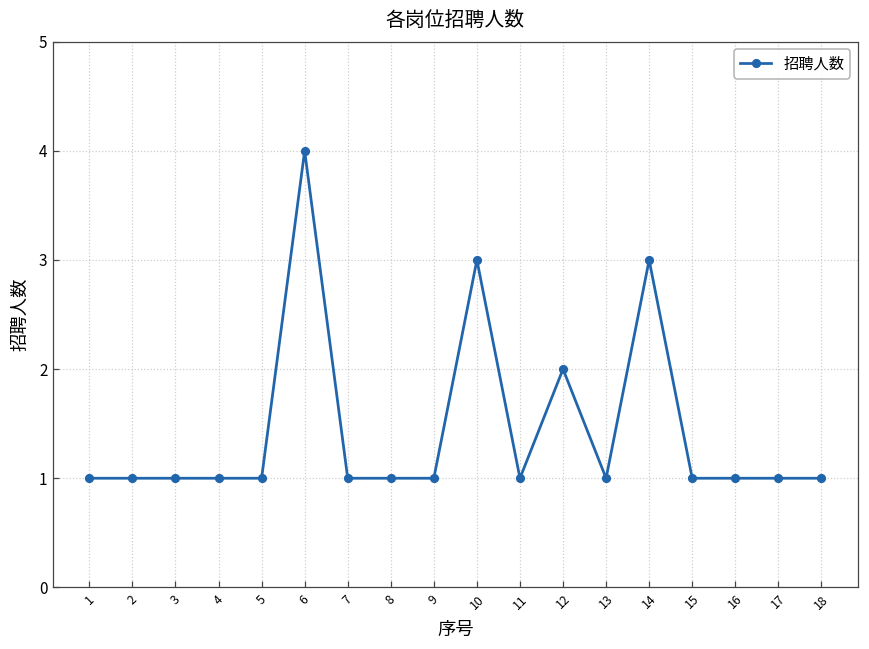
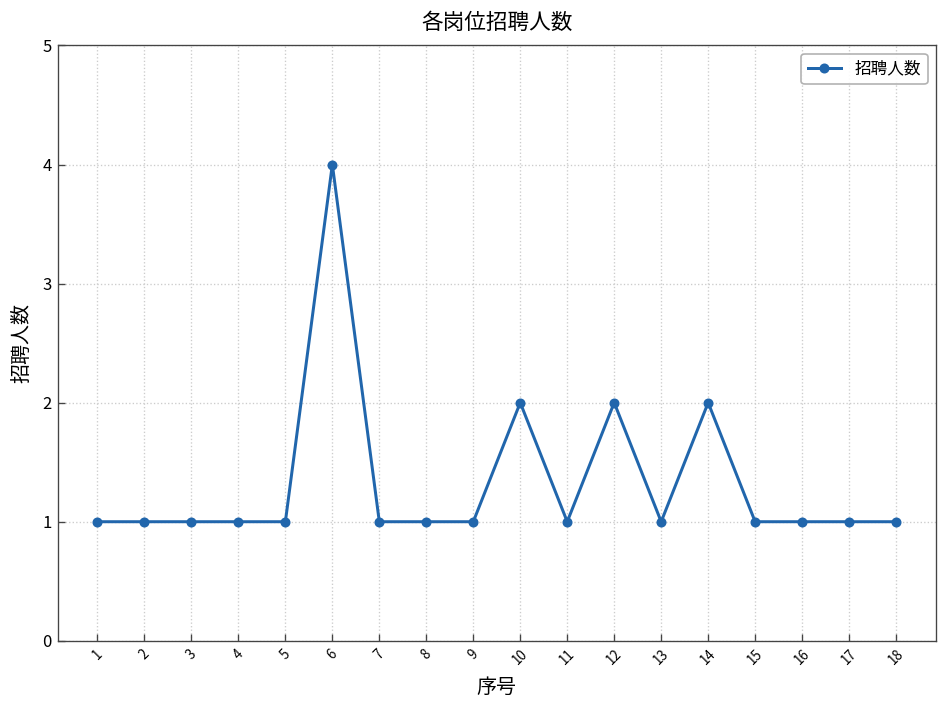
  {
    "1": 1,
    "2": 1,
    "3": 1,
    "4": 1,
    "5": 1,
    "6": 4,
    "7": 1,
    "8": 1,
    "9": 1,
-   "10": 3,
+   "10": 2,
    "11": 1,
    "12": 2,
    "13": 1,
-   "14": 3,
+   "14": 2,
    "15": 1,
    "16": 1,
    "17": 1,
    "18": 1
  }
